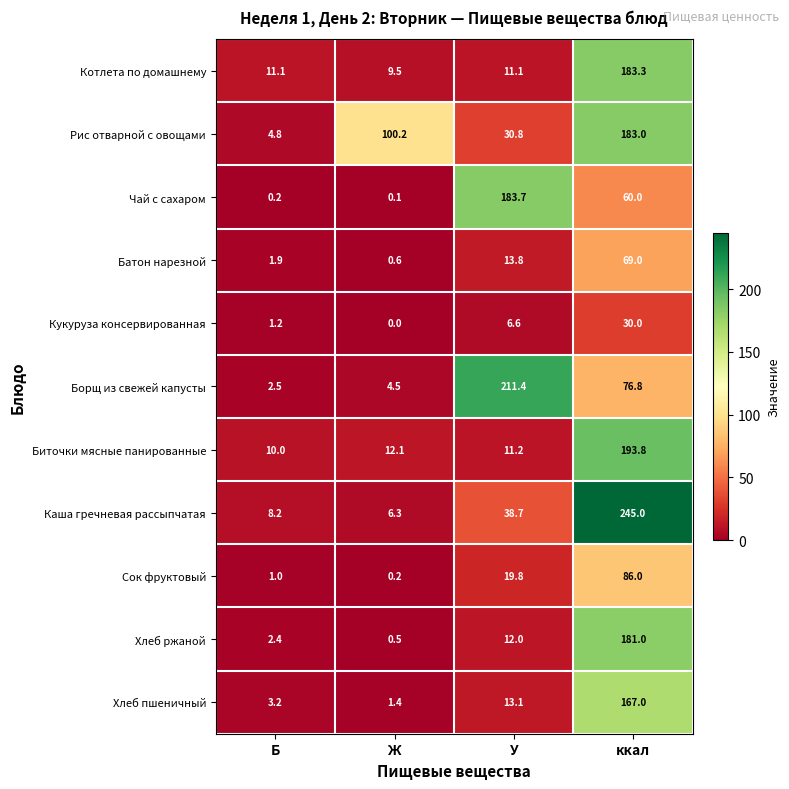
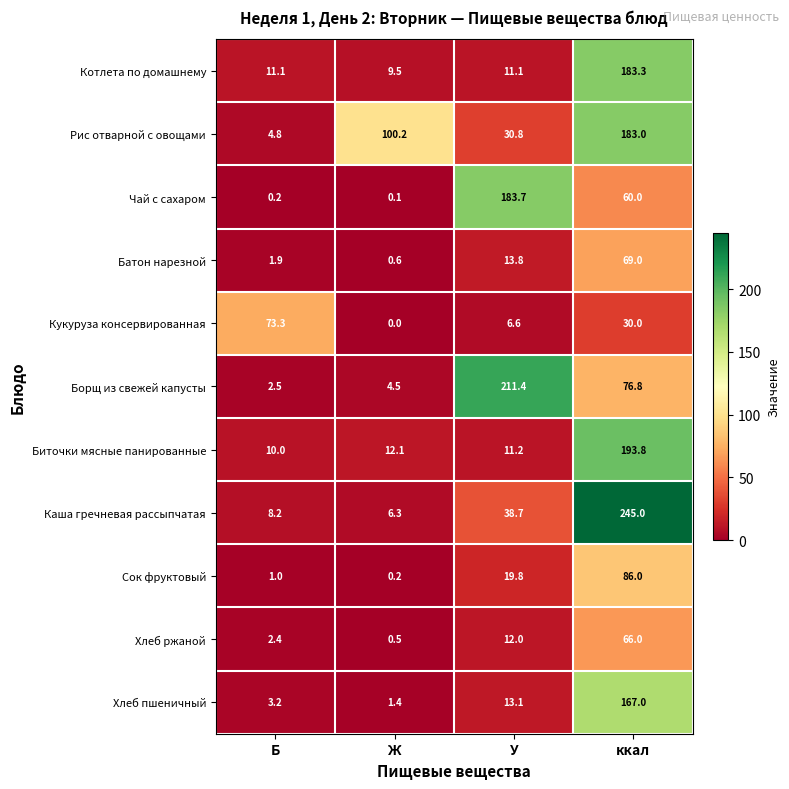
  {
    "Котлета по домашнему": {
      "Б": 11.1,
      "Ж": 9.5,
      "У": 11.1,
      "ккал": 183.3
    },
    "Рис отварной с овощами": {
      "Б": 4.8,
      "Ж": 100.2,
      "У": 30.8,
      "ккал": 183.0
    },
    "Чай с сахаром": {
      "Б": 0.2,
      "Ж": 0.1,
      "У": 183.7,
      "ккал": 60.0
    },
    "Батон нарезной": {
      "Б": 1.9,
      "Ж": 0.6,
      "У": 13.8,
      "ккал": 69.0
    },
    "Кукуруза консервированная": {
-     "Б": 1.2,
+     "Б": 73.3,
      "Ж": 0.0,
      "У": 6.6,
      "ккал": 30.0
    },
    "Борщ из свежей капусты": {
      "Б": 2.5,
      "Ж": 4.5,
      "У": 211.4,
      "ккал": 76.8
    },
    "Биточки мясные панированные": {
      "Б": 10.0,
      "Ж": 12.1,
      "У": 11.2,
      "ккал": 193.8
    },
    "Каша гречневая рассыпчатая": {
      "Б": 8.2,
      "Ж": 6.3,
      "У": 38.7,
      "ккал": 245.0
    },
    "Сок фруктовый": {
      "Б": 1.0,
      "Ж": 0.2,
      "У": 19.8,
      "ккал": 86.0
    },
    "Хлеб ржаной": {
      "Б": 2.4,
      "Ж": 0.5,
      "У": 12.0,
-     "ккал": 181.0
+     "ккал": 66.0
    },
    "Хлеб пшеничный": {
      "Б": 3.2,
      "Ж": 1.4,
      "У": 13.1,
      "ккал": 167.0
    }
  }
